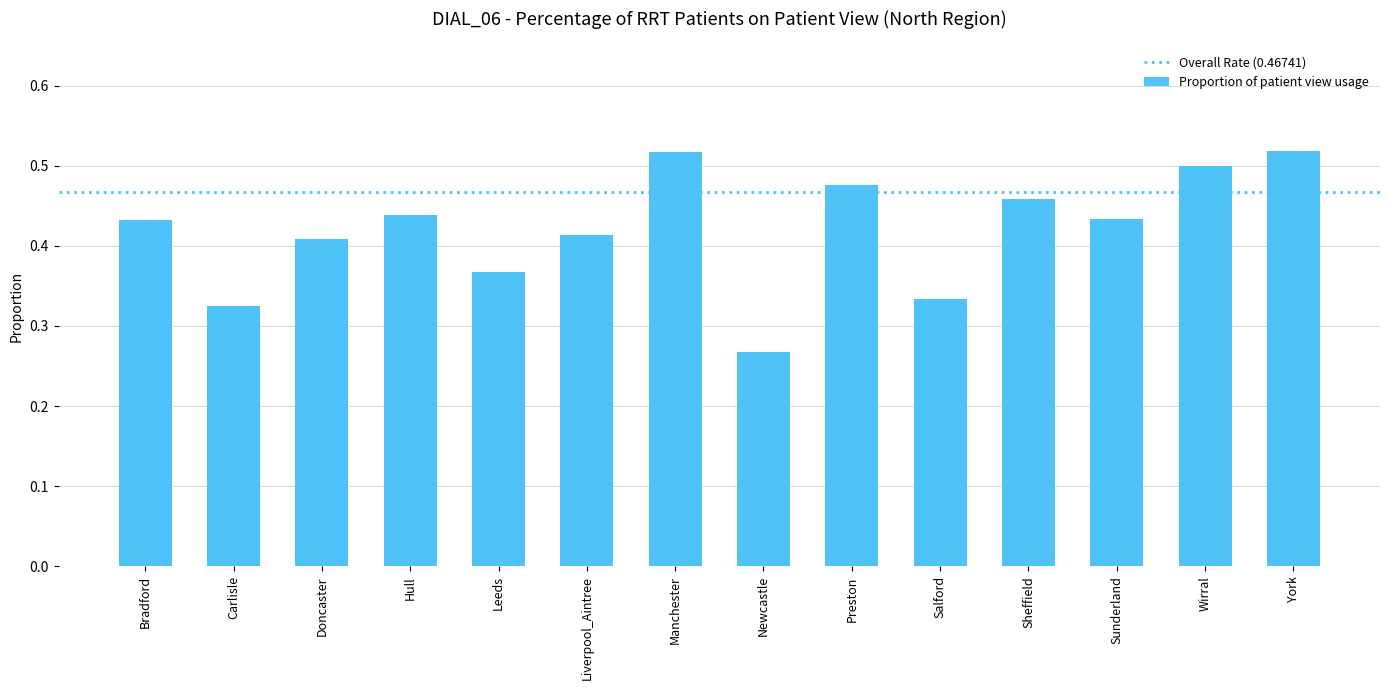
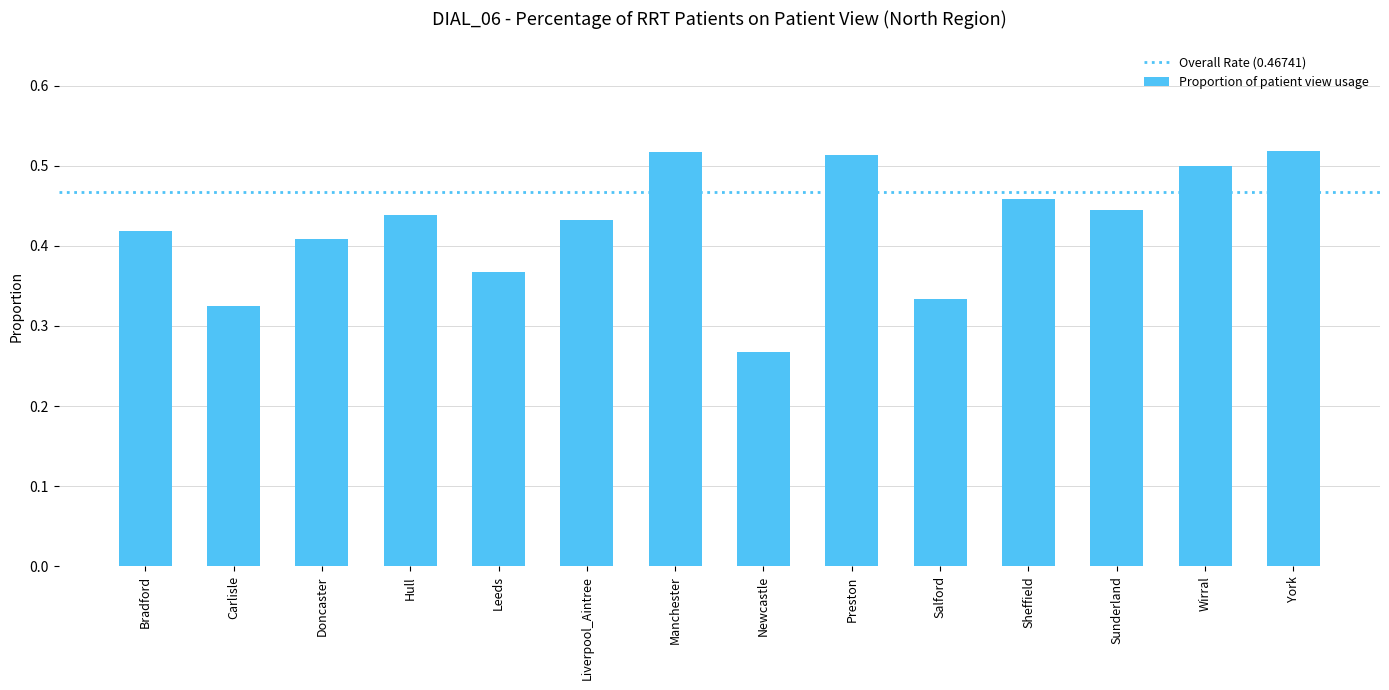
  {
-   "Bradford": 0.43,
+   "Bradford": 0.42,
    "Carlisle": 0.33,
    "Doncaster": 0.41,
    "Hull": 0.44,
    "Leeds": 0.37,
-   "Liverpool_Aintree": 0.41,
+   "Liverpool_Aintree": 0.43,
    "Manchester": 0.52,
    "Newcastle": 0.27,
-   "Preston": 0.48,
+   "Preston": 0.51,
    "Salford": 0.33,
    "Sheffield": 0.46,
-   "Sunderland": 0.43,
+   "Sunderland": 0.44,
    "Wirral": 0.50,
    "York": 0.52
  }
